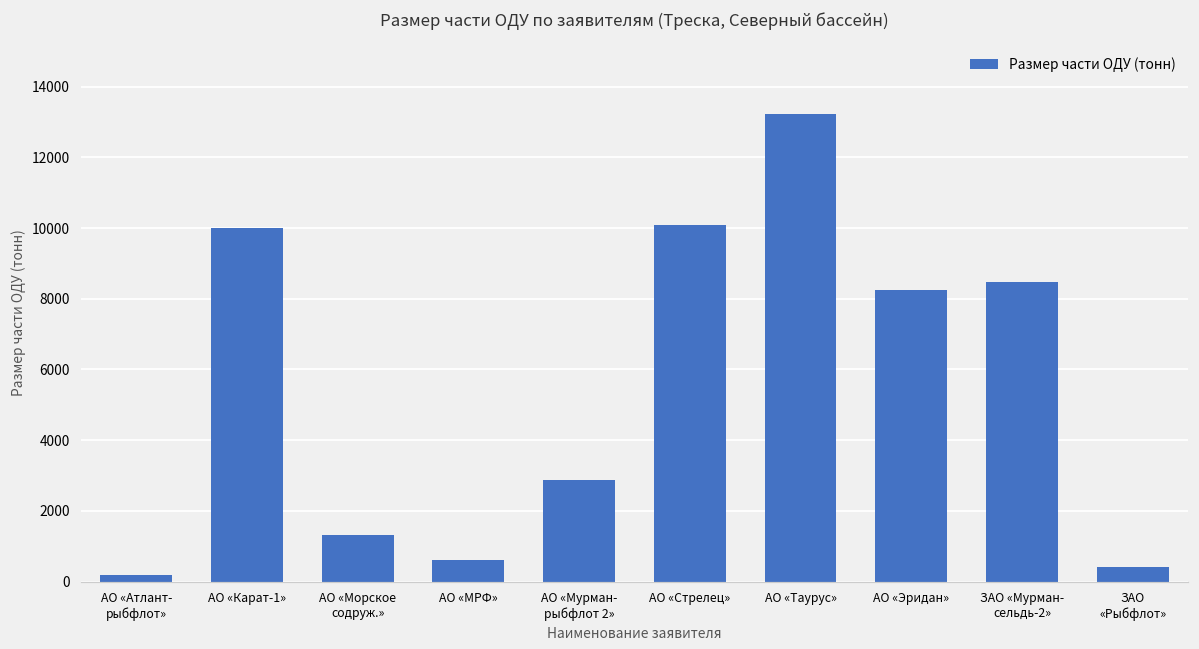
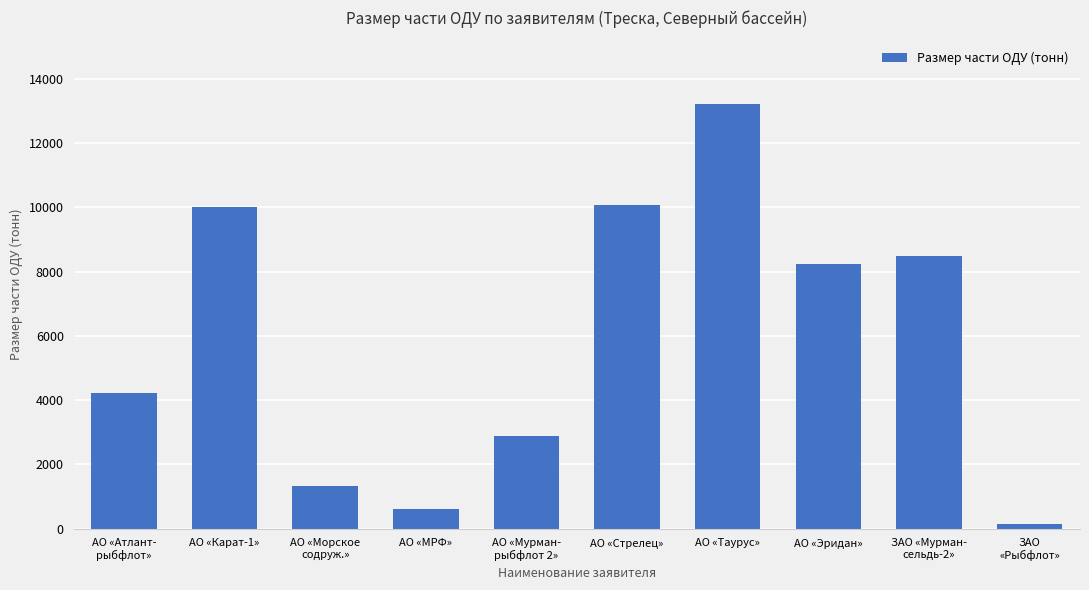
  {
-   "АО «Атлант- рыбфлот»": 200,
+   "АО «Атлант- рыбфлот»": 4200,
    "АО «Карат-1»": 10000,
    "АО «Морское содруж.»": 1300,
    "АО «МРФ»": 600,
    "АО «Мурман- рыбфлот 2»": 2900,
    "АО «Стрелец»": 10100,
    "АО «Таурус»": 13200,
    "АО «Эридан»": 8200,
    "ЗАО «Мурман- сельдь-2»": 8500,
-   "ЗАО «Рыбфлот»": 400
+   "ЗАО «Рыбфлот»": 100
  }
